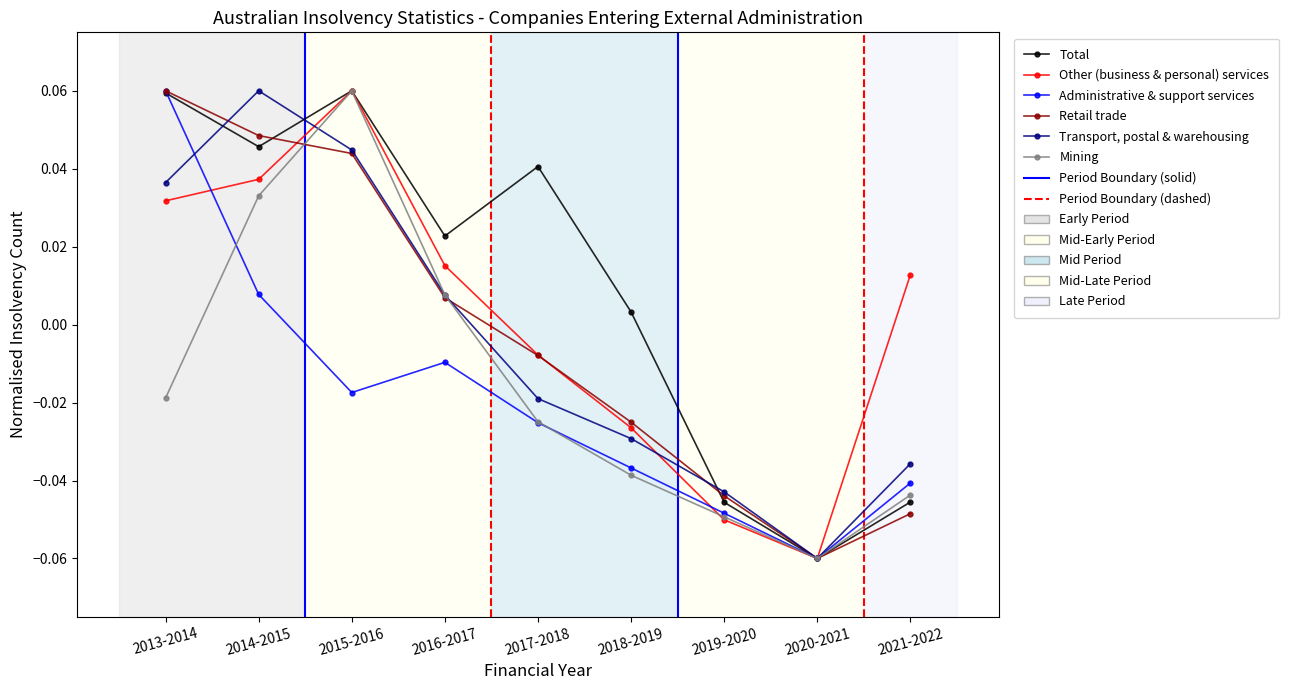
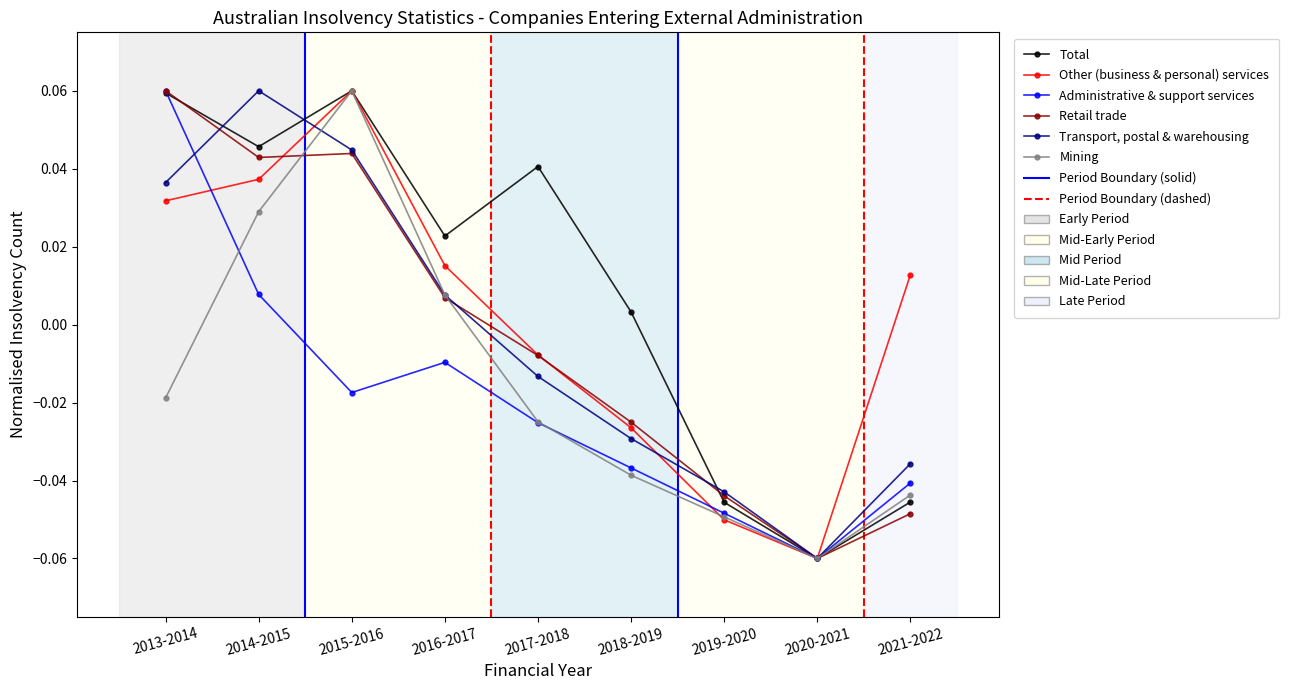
  {
    "Total": {
      "2014-2015": 0.046,
      "2016-2017": 0.023,
      "2017-2018": 0.041,
      "2018-2019": 0.003,
      "2019-2020": -0.046,
      "2021-2022": -0.046
    },
    "Other (business & personal) services": {
      "2013-2014": 0.032,
      "2014-2015": 0.037,
      "2016-2017": 0.015,
      "2018-2019": -0.026,
      "2019-2020": -0.050,
      "2021-2022": 0.013
    },
    "Administrative & support services": {
      "2014-2015": 0.008,
      "2015-2016": -0.017,
      "2016-2017": -0.010,
      "2018-2019": -0.037,
      "2019-2020": -0.048,
      "2021-2022": -0.041
    },
    "Retail trade": {
-     "2014-2015": 0.049,
+     "2014-2015": 0.043,
      "2015-2016": 0.044,
      "2016-2017": 0.007,
      "2018-2019": -0.025,
      "2019-2020": -0.044,
      "2021-2022": -0.049
    },
    "Transport, postal & warehousing": {
      "2013-2014": 0.036,
      "2014-2015": 0.060,
      "2015-2016": 0.045,
-     "2017-2018": -0.019,
+     "2017-2018": -0.013,
      "2018-2019": -0.029,
      "2019-2020": -0.043,
      "2021-2022": -0.036
    },
    "Mining": {
      "2013-2014": -0.019,
-     "2014-2015": 0.033,
+     "2014-2015": 0.029,
      "2018-2019": -0.039,
      "2019-2020": -0.049,
      "2021-2022": -0.044
    }
  }
